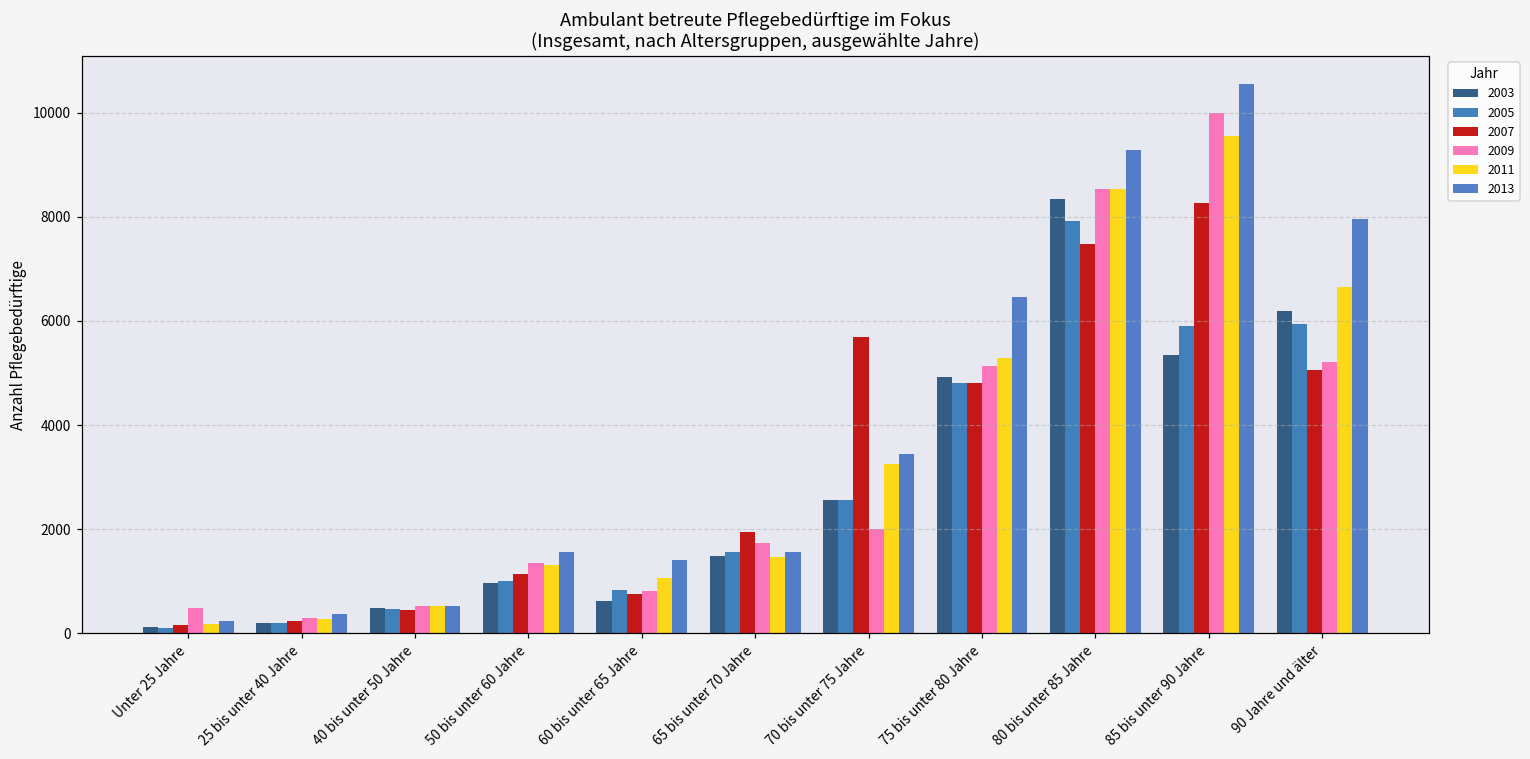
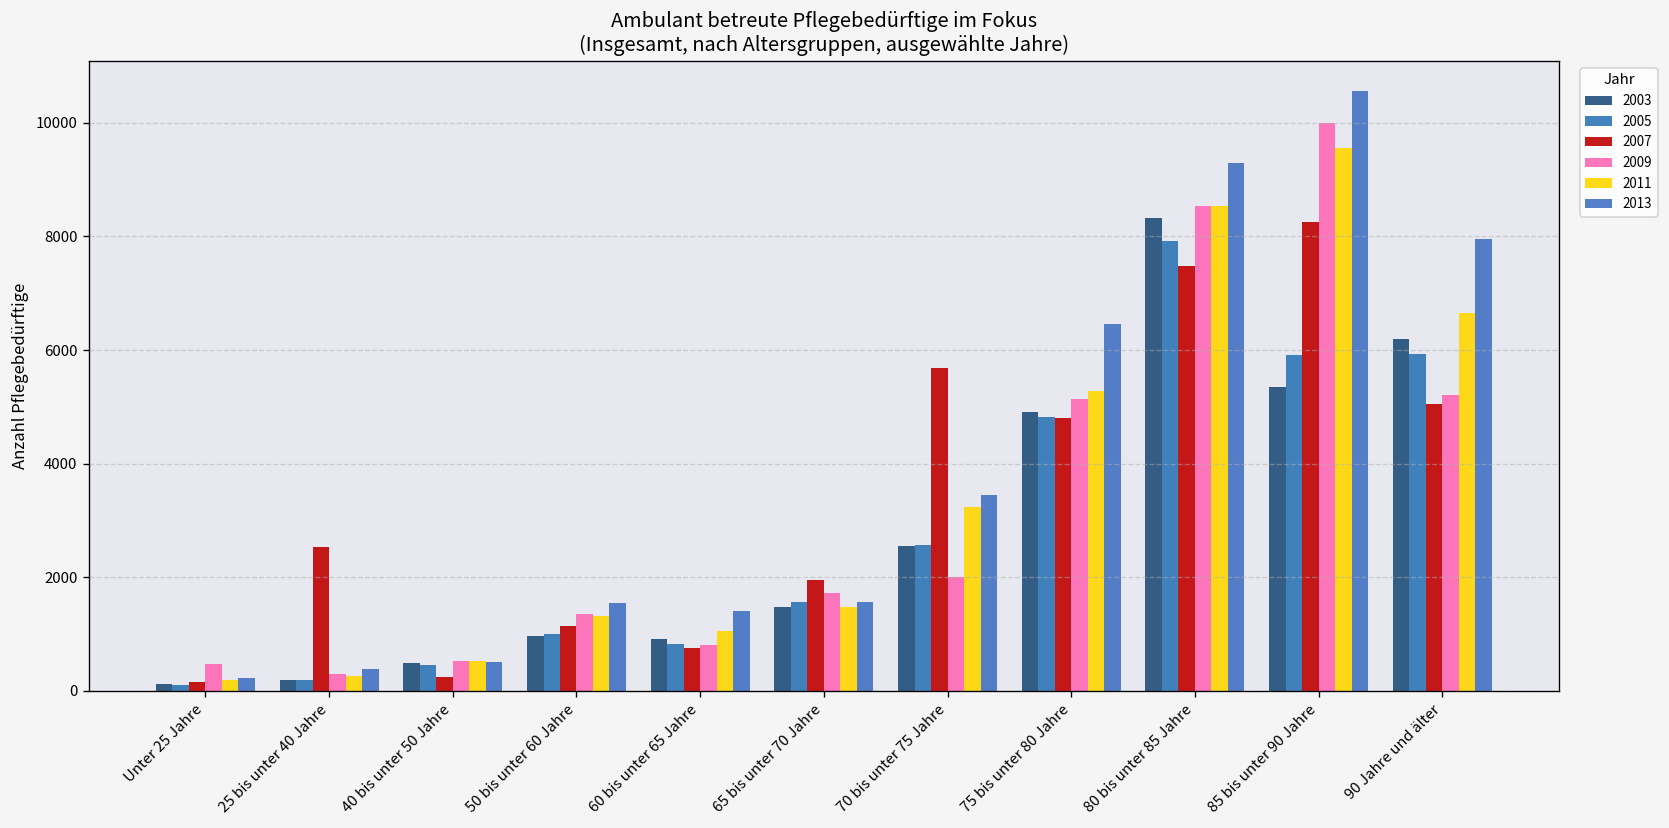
  {
    "2003": {
      "Unter 25 Jahre": 100,
      "25 bis unter 40 Jahre": 200,
      "40 bis unter 50 Jahre": 500,
      "50 bis unter 60 Jahre": 1000,
-     "60 bis unter 65 Jahre": 600,
+     "60 bis unter 65 Jahre": 900,
      "65 bis unter 70 Jahre": 1500,
      "70 bis unter 75 Jahre": 2600,
      "75 bis unter 80 Jahre": 4900,
      "80 bis unter 85 Jahre": 8300,
      "85 bis unter 90 Jahre": 5300,
      "90 Jahre und älter": 6200
    },
    "2007": {
      "Unter 25 Jahre": 200,
-     "25 bis unter 40 Jahre": 200,
-     "40 bis unter 50 Jahre": 500,
+     "25 bis unter 40 Jahre": 2500,
+     "40 bis unter 50 Jahre": 200,
      "50 bis unter 60 Jahre": 1100,
      "60 bis unter 65 Jahre": 800,
      "65 bis unter 70 Jahre": 1900,
      "70 bis unter 75 Jahre": 5700,
      "75 bis unter 80 Jahre": 4800,
      "80 bis unter 85 Jahre": 7500,
      "85 bis unter 90 Jahre": 8300,
      "90 Jahre und älter": 5100
    },
    "2009": {
      "Unter 25 Jahre": 500,
      "25 bis unter 40 Jahre": 300,
      "40 bis unter 50 Jahre": 500,
      "50 bis unter 60 Jahre": 1300,
      "60 bis unter 65 Jahre": 800,
      "65 bis unter 70 Jahre": 1700,
      "70 bis unter 75 Jahre": 2000,
      "75 bis unter 80 Jahre": 5100,
      "80 bis unter 85 Jahre": 8500,
      "85 bis unter 90 Jahre": 10000,
      "90 Jahre und älter": 5200
    },
    "2011": {
      "Unter 25 Jahre": 200,
      "25 bis unter 40 Jahre": 300,
      "40 bis unter 50 Jahre": 500,
      "50 bis unter 60 Jahre": 1300,
      "60 bis unter 65 Jahre": 1100,
      "65 bis unter 70 Jahre": 1500,
      "70 bis unter 75 Jahre": 3200,
      "75 bis unter 80 Jahre": 5300,
      "80 bis unter 85 Jahre": 8500,
      "85 bis unter 90 Jahre": 9600,
      "90 Jahre und älter": 6600
    }
  }
